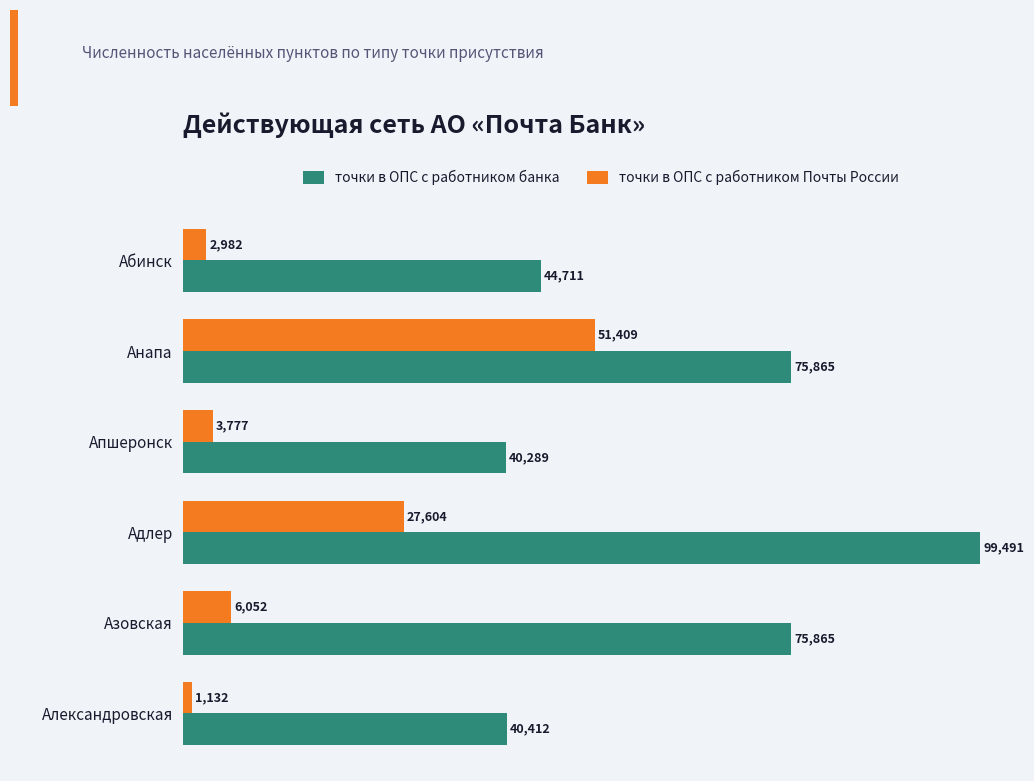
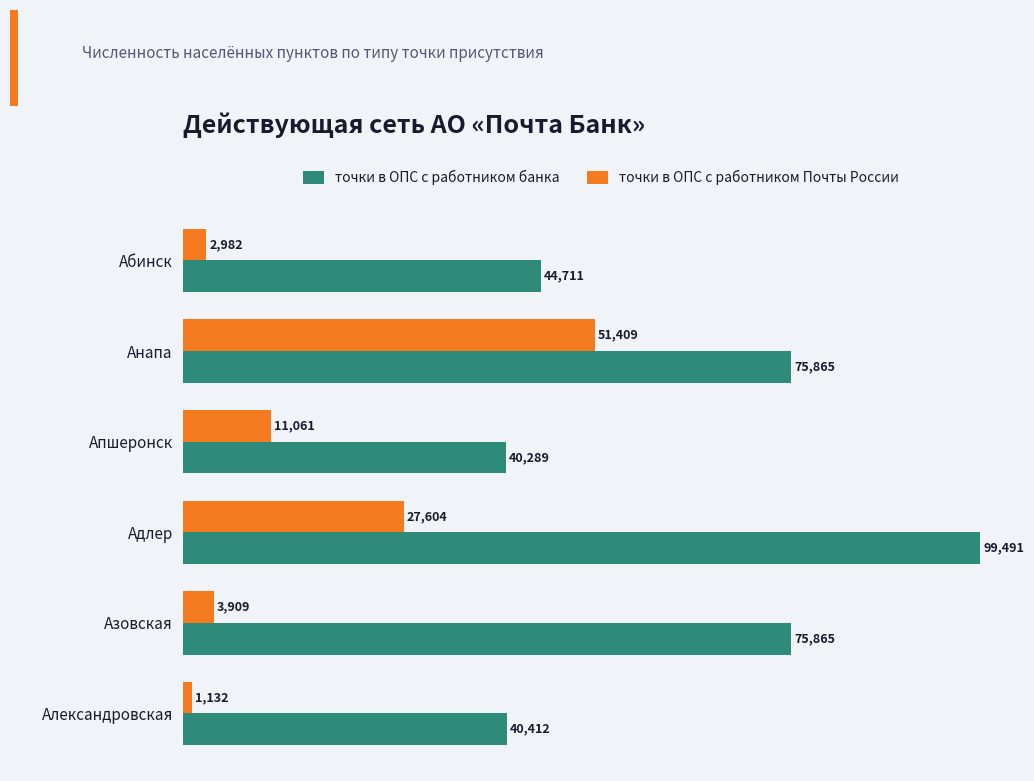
  {
    "точки в ОПС с работником банка": {
      "Абинск": "44,711",
      "Анапа": "75,865",
      "Апшеронск": "40,289",
      "Адлер": "99,491",
      "Азовская": "75,865",
      "Александровская": "40,412"
    },
    "точки в ОПС с работником Почты России": {
      "Абинск": "2,982",
      "Анапа": "51,409",
-     "Апшеронск": "3,777",
+     "Апшеронск": "11,061",
      "Адлер": "27,604",
-     "Азовская": "6,052",
+     "Азовская": "3,909",
      "Александровская": "1,132"
    }
  }
